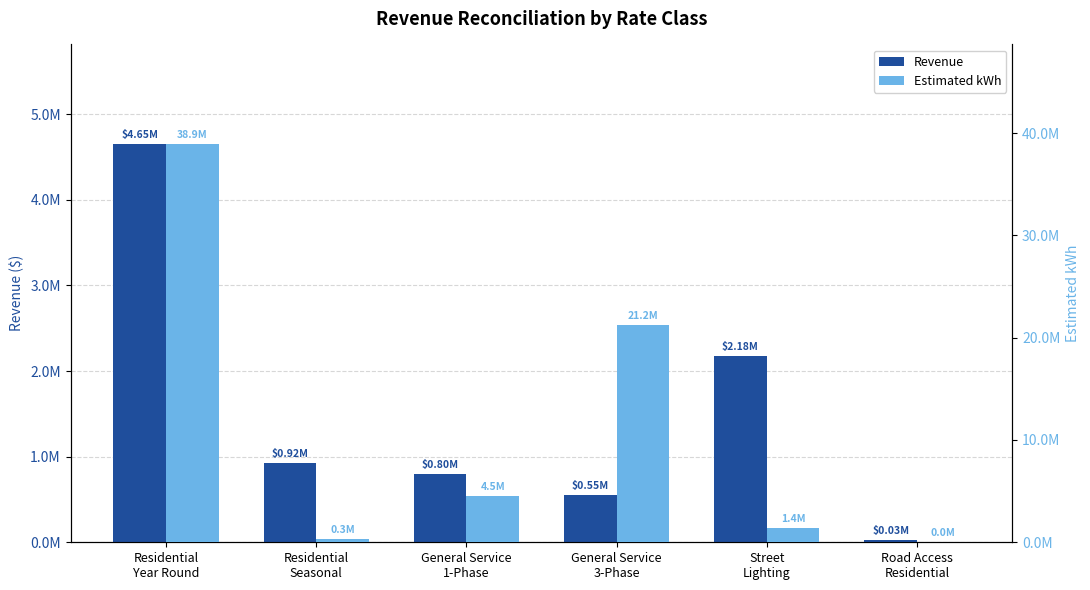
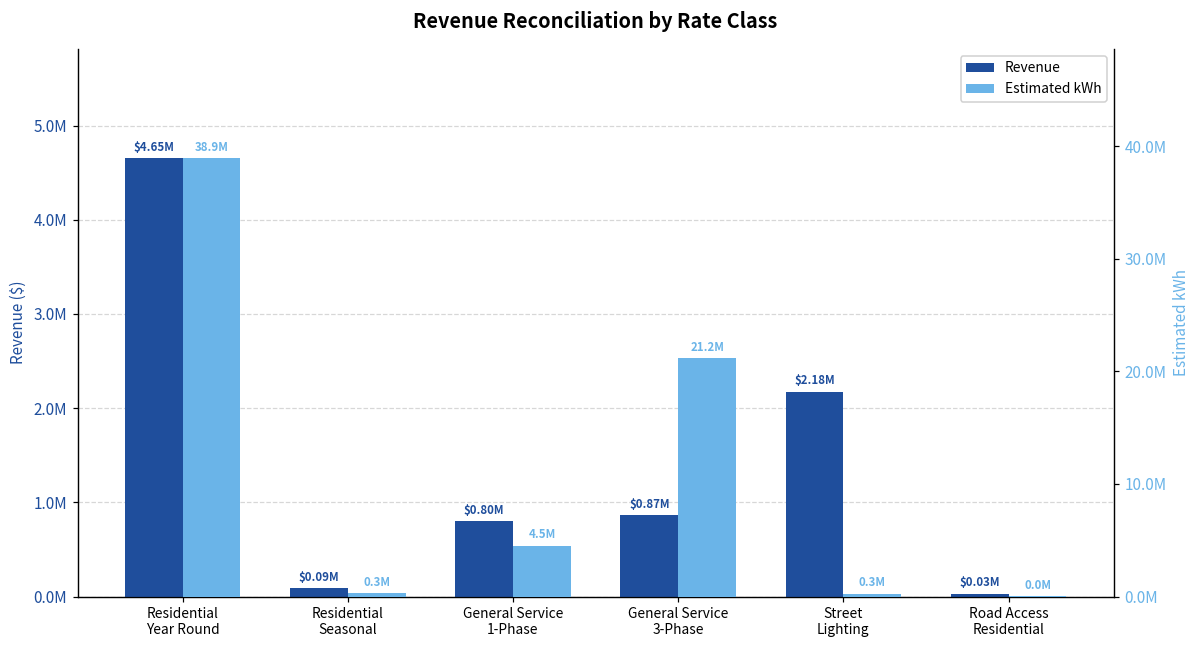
  {
    "Revenue": {
      "Residential Year Round": "$4.65M",
-     "Residential Seasonal": "$0.92M",
+     "Residential Seasonal": "$0.09M",
      "General Service 1-Phase": "$0.80M",
-     "General Service 3-Phase": "$0.55M",
+     "General Service 3-Phase": "$0.87M",
      "Street Lighting": "$2.18M",
      "Road Access Residential": "$0.03M"
    },
    "Estimated kWh": {
      "Residential Year Round": "38.9M",
      "Residential Seasonal": "0.3M",
      "General Service 1-Phase": "4.5M",
      "General Service 3-Phase": "21.2M",
-     "Street Lighting": "1.4M"
+     "Street Lighting": "0.3M"
    }
  }
